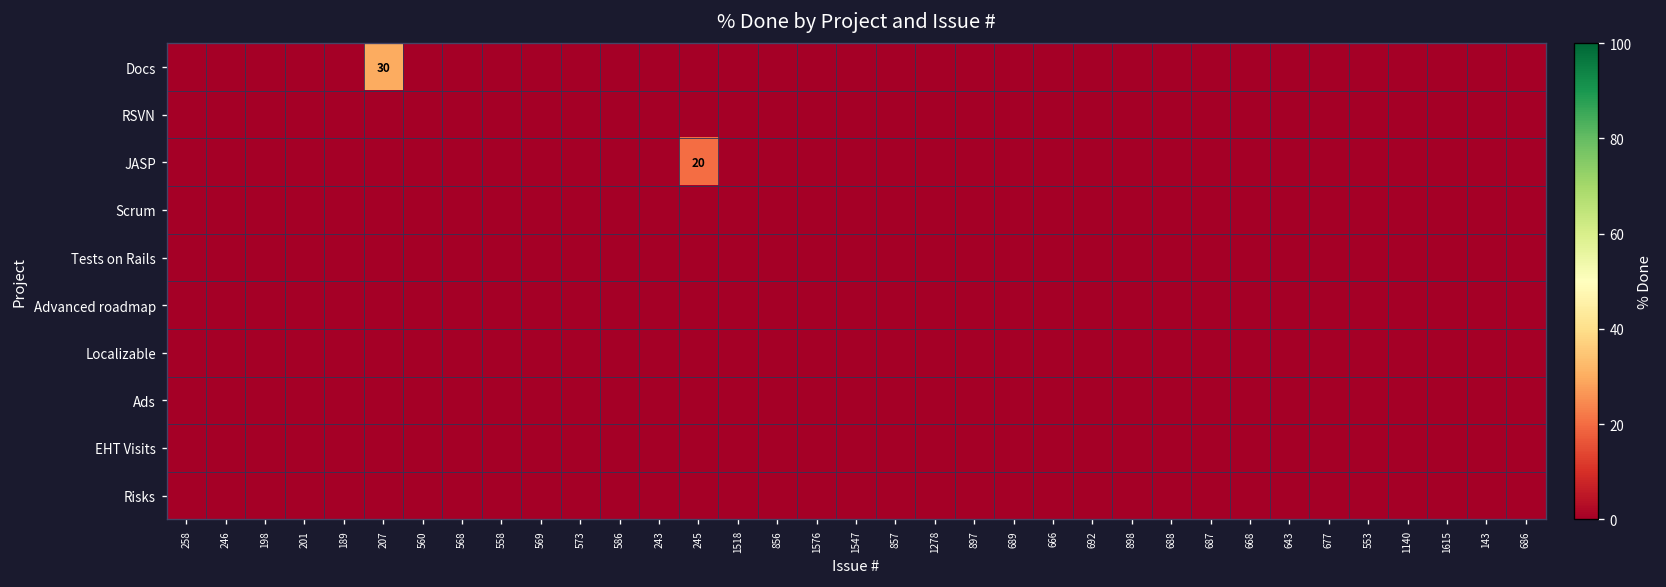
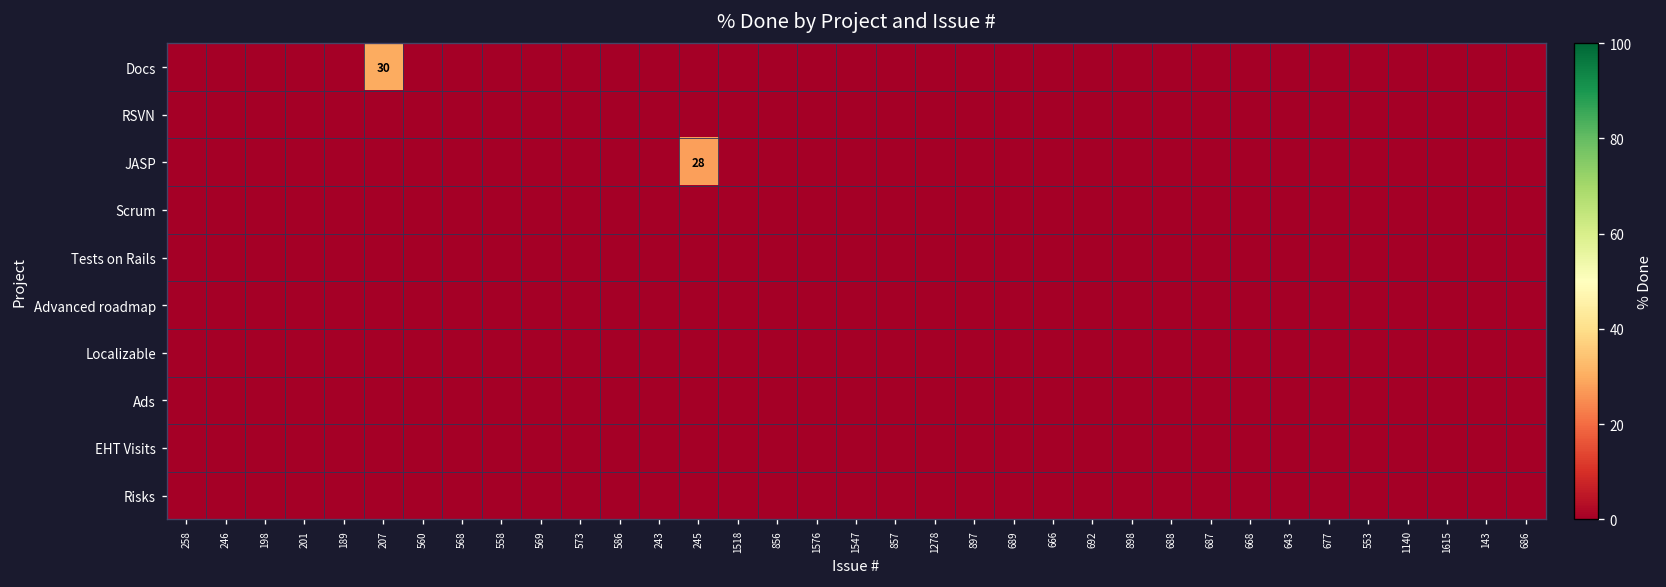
  {
    "Docs": {
      "207": 30
    },
    "JASP": {
-     "245": 20
+     "245": 28
    }
  }
